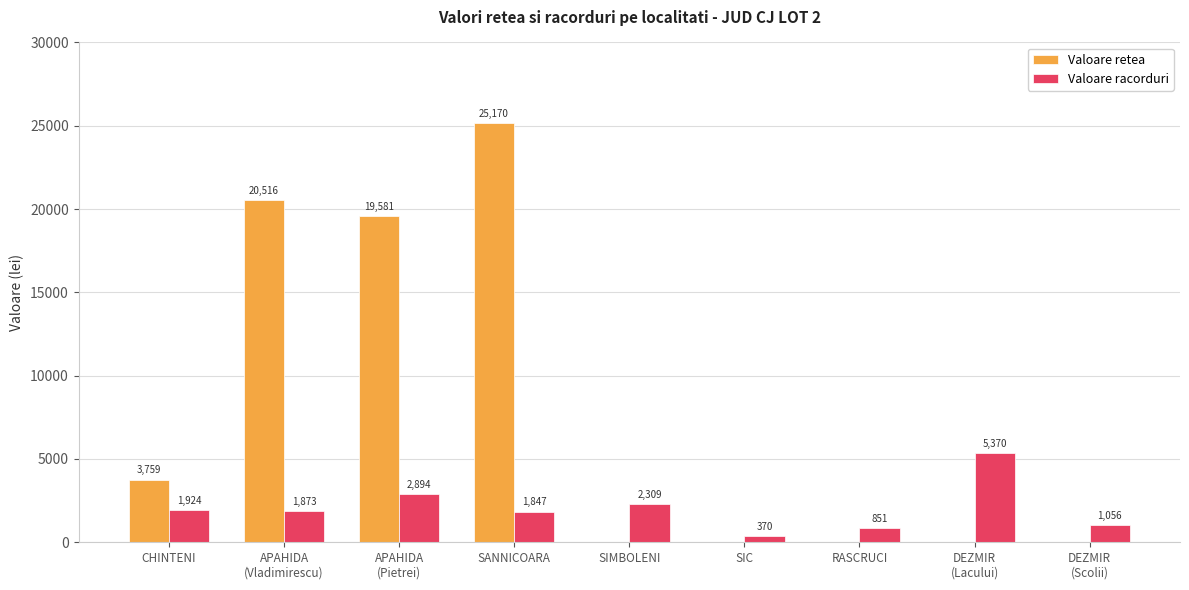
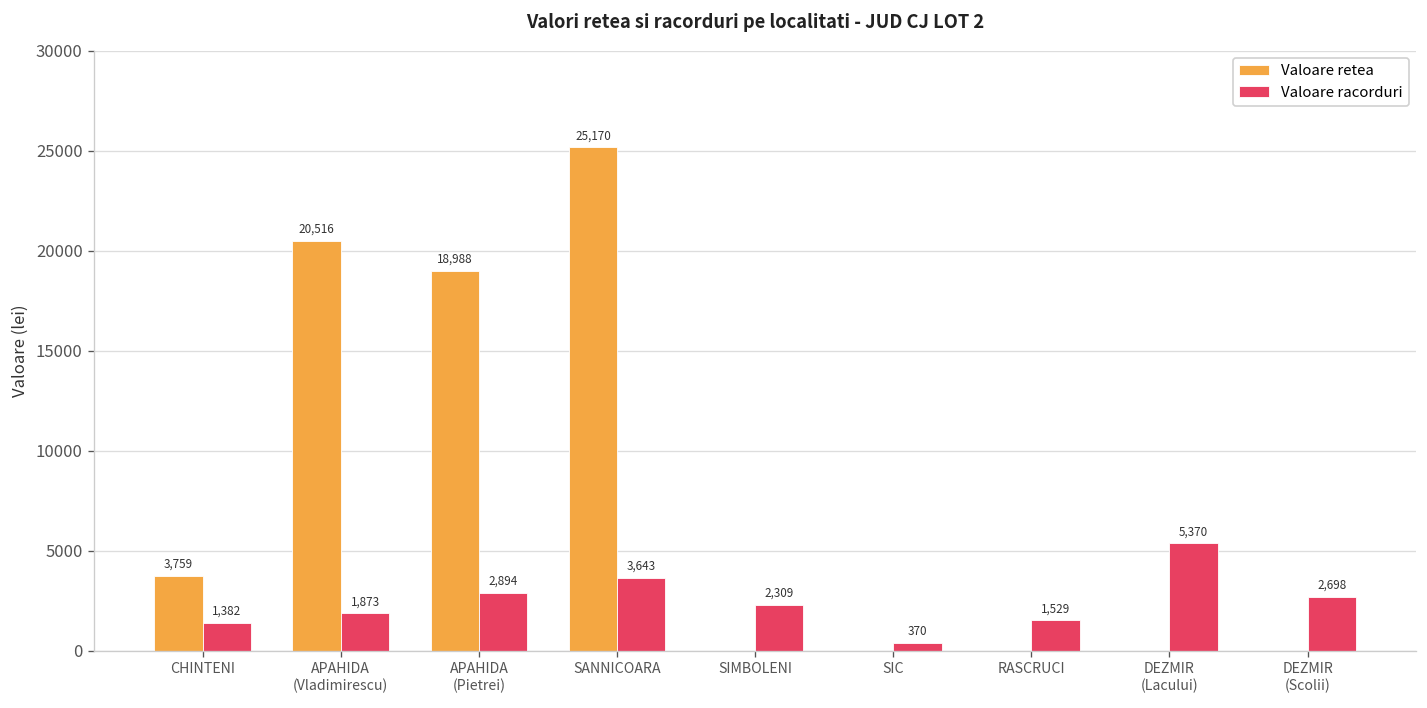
  {
    "Valoare retea": {
      "CHINTENI": "3,759",
      "APAHIDA (Vladimirescu)": "20,516",
-     "APAHIDA (Pietrei)": "19,581",
+     "APAHIDA (Pietrei)": "18,988",
      "SANNICOARA": "25,170"
    },
    "Valoare racorduri": {
-     "CHINTENI": "1,924",
+     "CHINTENI": "1,382",
      "APAHIDA (Vladimirescu)": "1,873",
      "APAHIDA (Pietrei)": "2,894",
-     "SANNICOARA": "1,847",
+     "SANNICOARA": "3,643",
      "SIMBOLENI": "2,309",
      "SIC": "370",
-     "RASCRUCI": "851",
+     "RASCRUCI": "1,529",
      "DEZMIR (Lacului)": "5,370",
-     "DEZMIR (Scolii)": "1,056"
+     "DEZMIR (Scolii)": "2,698"
    }
  }
